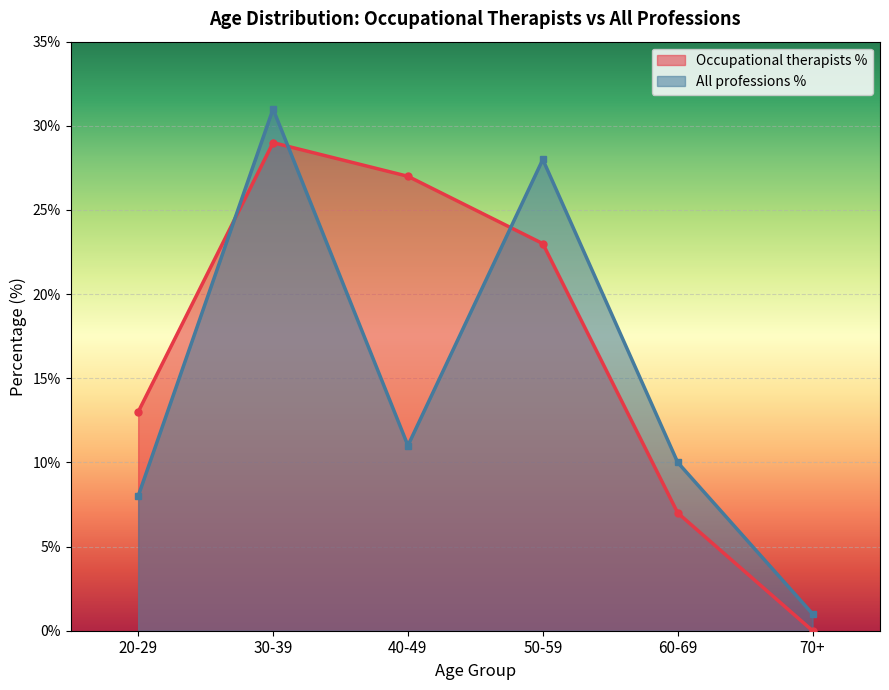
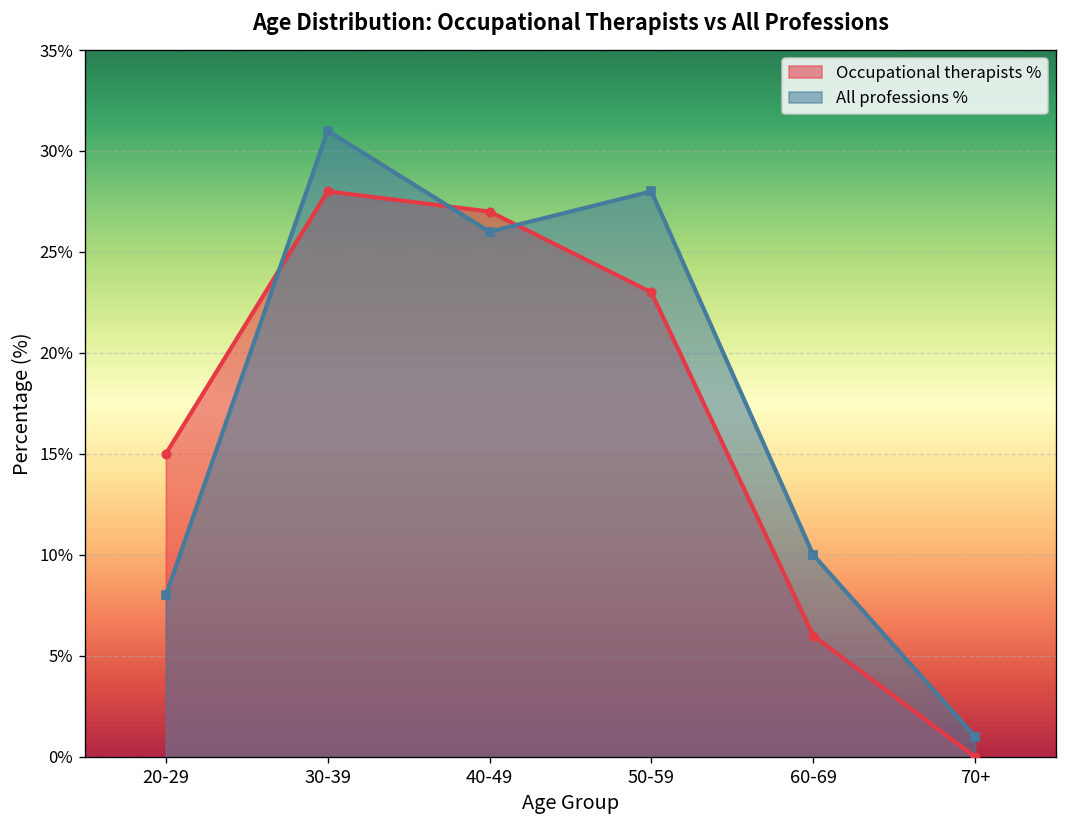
  {
    "Occupational therapists %": {
-     "20-29": "13%",
-     "30-39": "29%",
+     "20-29": "15%",
+     "30-39": "28%",
      "40-49": "27%",
      "50-59": "23%",
-     "60-69": "7%",
+     "60-69": "6%",
      "70+": "0%"
    },
    "All professions %": {
      "20-29": "8%",
      "30-39": "31%",
-     "40-49": "11%",
+     "40-49": "26%",
      "50-59": "28%",
      "60-69": "10%",
      "70+": "1%"
    }
  }
